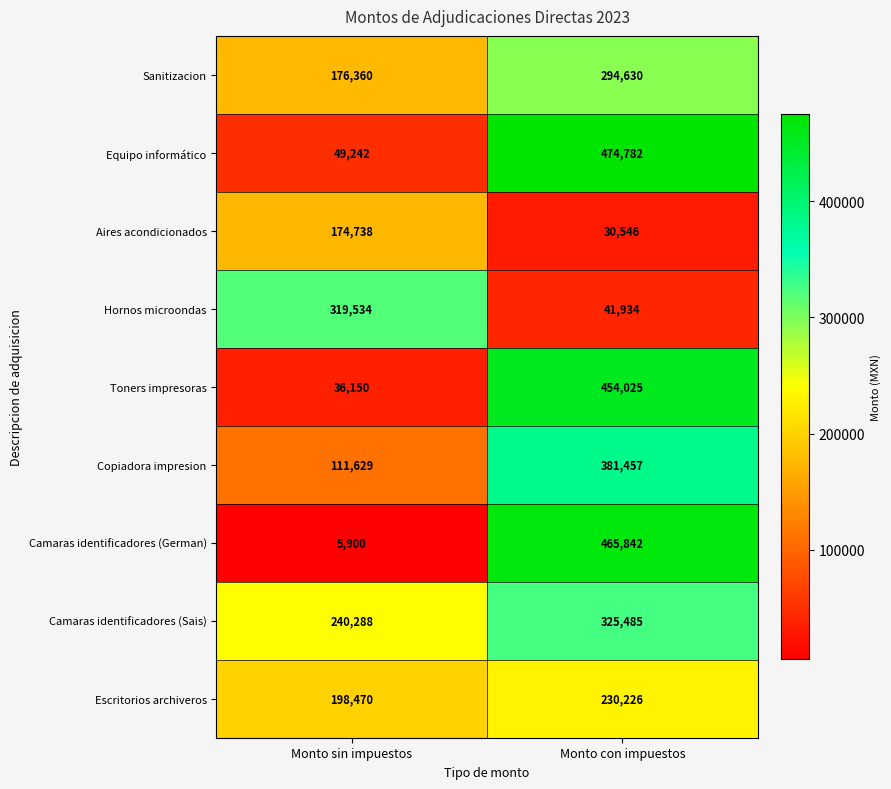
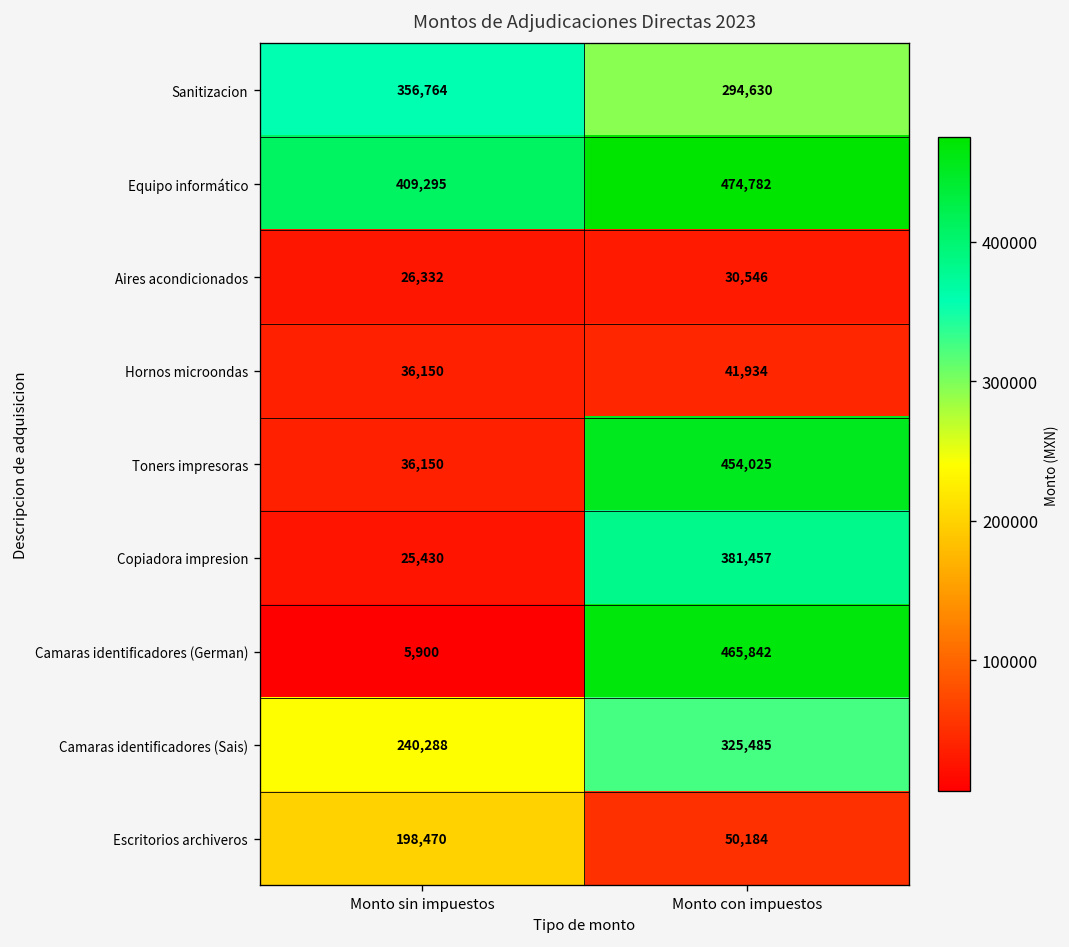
  {
    "Sanitizacion": {
-     "Monto sin impuestos": "176,360",
+     "Monto sin impuestos": "356,764",
      "Monto con impuestos": "294,630"
    },
    "Equipo informático": {
-     "Monto sin impuestos": "49,242",
+     "Monto sin impuestos": "409,295",
      "Monto con impuestos": "474,782"
    },
    "Aires acondicionados": {
-     "Monto sin impuestos": "174,738",
+     "Monto sin impuestos": "26,332",
      "Monto con impuestos": "30,546"
    },
    "Hornos microondas": {
-     "Monto sin impuestos": "319,534",
+     "Monto sin impuestos": "36,150",
      "Monto con impuestos": "41,934"
    },
    "Toners impresoras": {
      "Monto sin impuestos": "36,150",
      "Monto con impuestos": "454,025"
    },
    "Copiadora impresion": {
-     "Monto sin impuestos": "111,629",
+     "Monto sin impuestos": "25,430",
      "Monto con impuestos": "381,457"
    },
    "Camaras identificadores (German)": {
      "Monto sin impuestos": "5,900",
      "Monto con impuestos": "465,842"
    },
    "Camaras identificadores (Sais)": {
      "Monto sin impuestos": "240,288",
      "Monto con impuestos": "325,485"
    },
    "Escritorios archiveros": {
      "Monto sin impuestos": "198,470",
-     "Monto con impuestos": "230,226"
+     "Monto con impuestos": "50,184"
    }
  }
